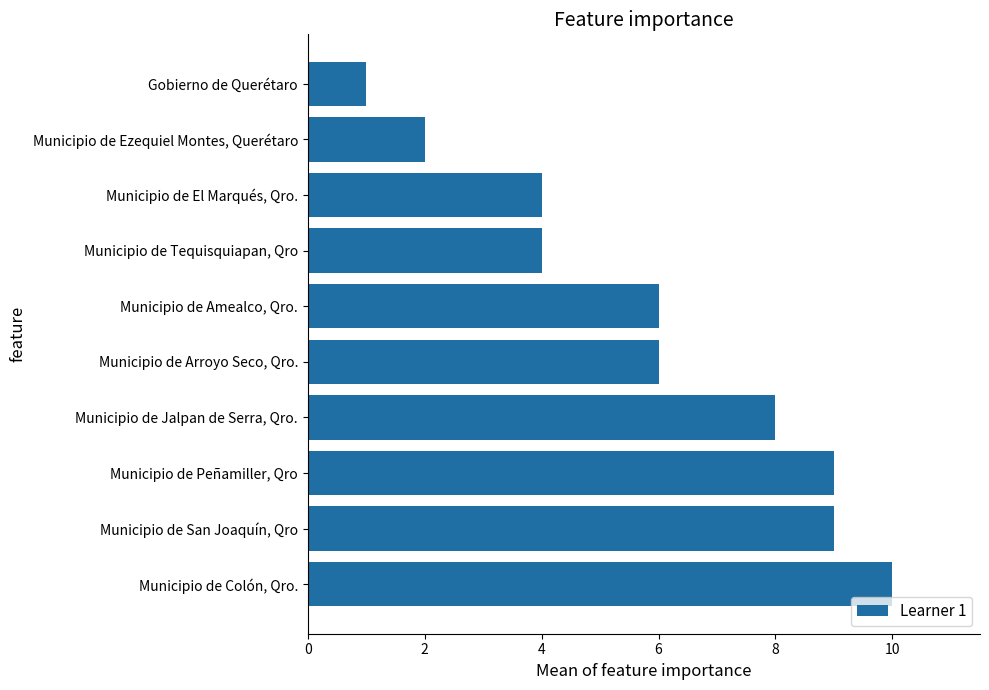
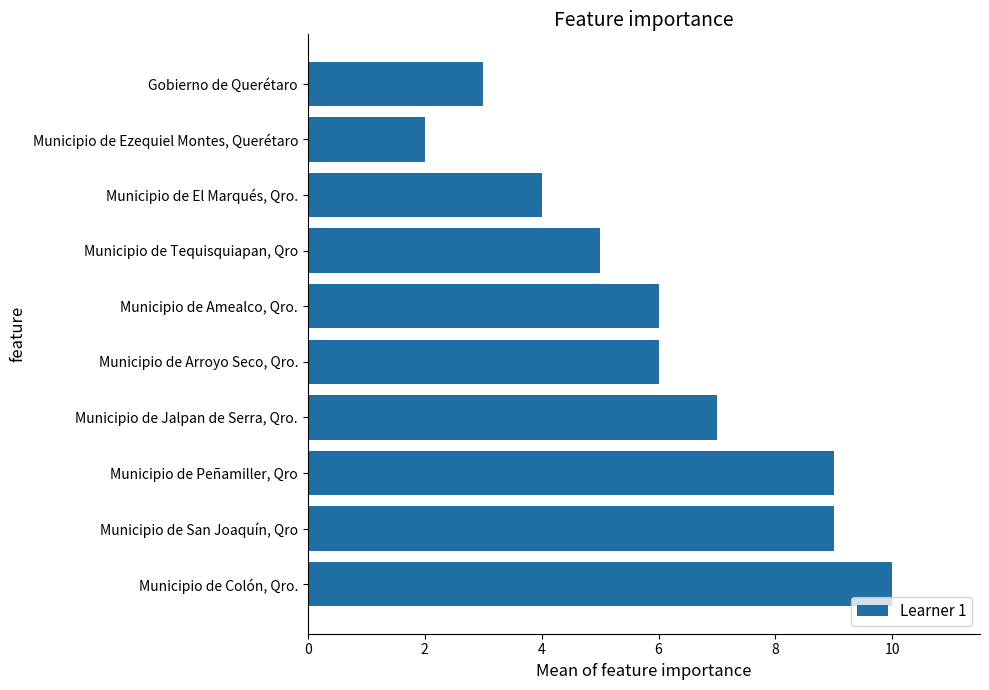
  {
-   "Gobierno de Querétaro": 1,
+   "Gobierno de Querétaro": 3,
    "Municipio de Ezequiel Montes, Querétaro": 2,
    "Municipio de El Marqués, Qro.": 4,
-   "Municipio de Tequisquiapan, Qro": 4,
+   "Municipio de Tequisquiapan, Qro": 5,
    "Municipio de Amealco, Qro.": 6,
    "Municipio de Arroyo Seco, Qro.": 6,
-   "Municipio de Jalpan de Serra, Qro.": 8,
+   "Municipio de Jalpan de Serra, Qro.": 7,
    "Municipio de Peñamiller, Qro": 9,
    "Municipio de San Joaquín, Qro": 9,
    "Municipio de Colón, Qro.": 10
  }
